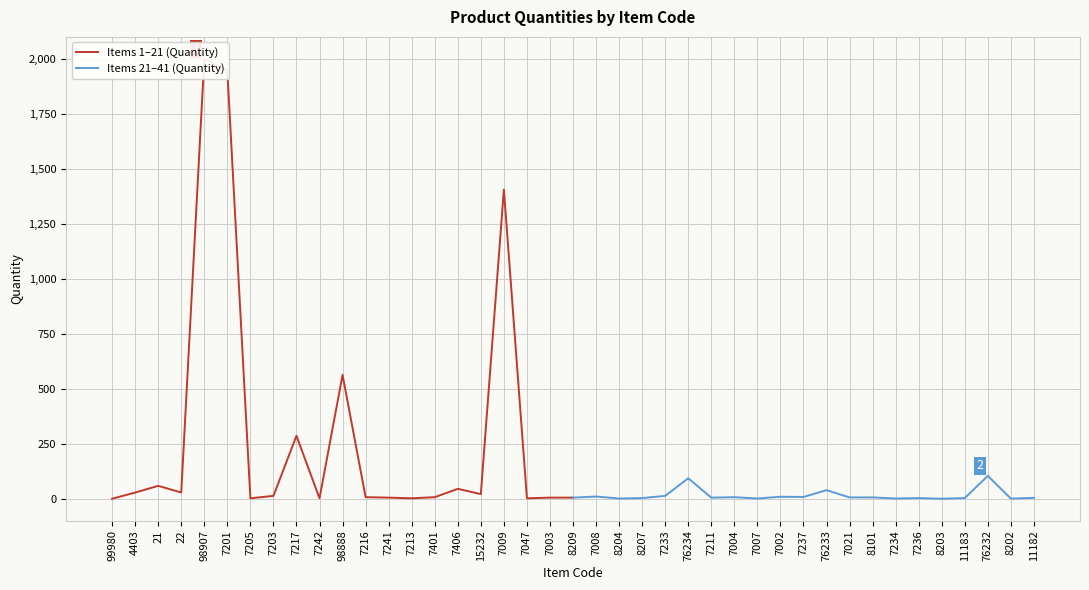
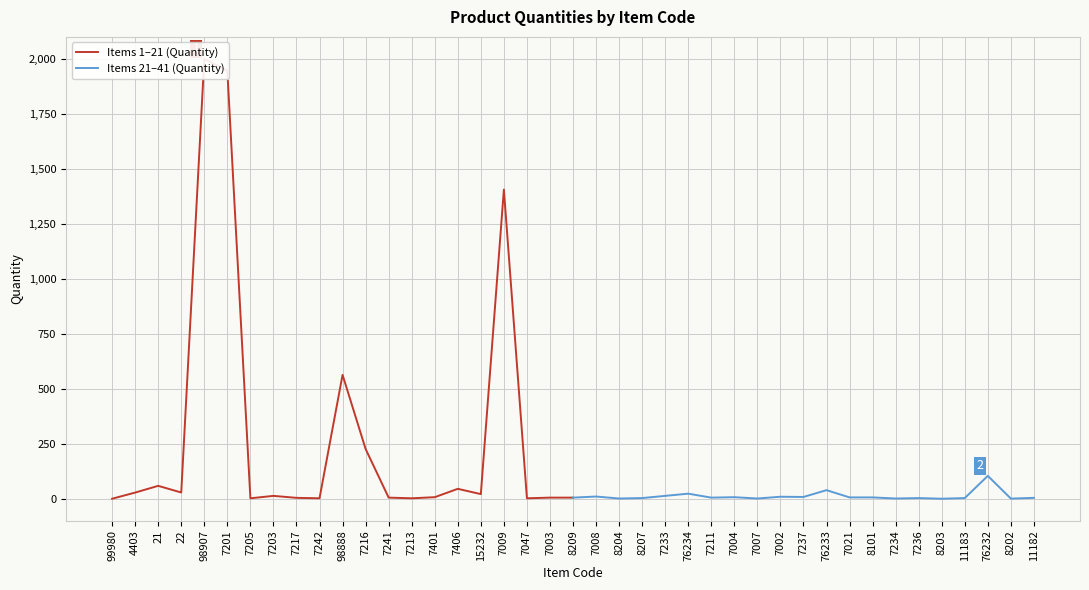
  {
    "Items 1–21 (Quantity)": {
      "99980": "0",
      "4403": "30",
      "21": "60",
      "22": "30",
      "7205": "0",
      "7203": "10",
-     "7217": "290",
+     "7217": "10",
      "7242": "0",
      "98888": "560",
-     "7216": "10",
+     "7216": "230",
      "7241": "10",
      "7213": "0",
      "7401": "10",
      "7406": "50",
      "15232": "20",
      "7009": "1,410",
      "7047": "0",
      "7003": "10"
    },
    "Items 21–41 (Quantity)": {
      "7008": "10",
      "8204": "0",
      "8207": "0",
      "7233": "10",
-     "76234": "90",
+     "76234": "20",
      "7211": "10",
      "7004": "10",
      "7007": "0",
      "7002": "10",
      "7237": "10",
      "76233": "40",
      "7021": "10",
      "8101": "10",
      "7234": "0",
      "7236": "0",
      "8203": "0",
      "11183": "0",
      "8202": "0",
      "11182": "10"
    }
  }
